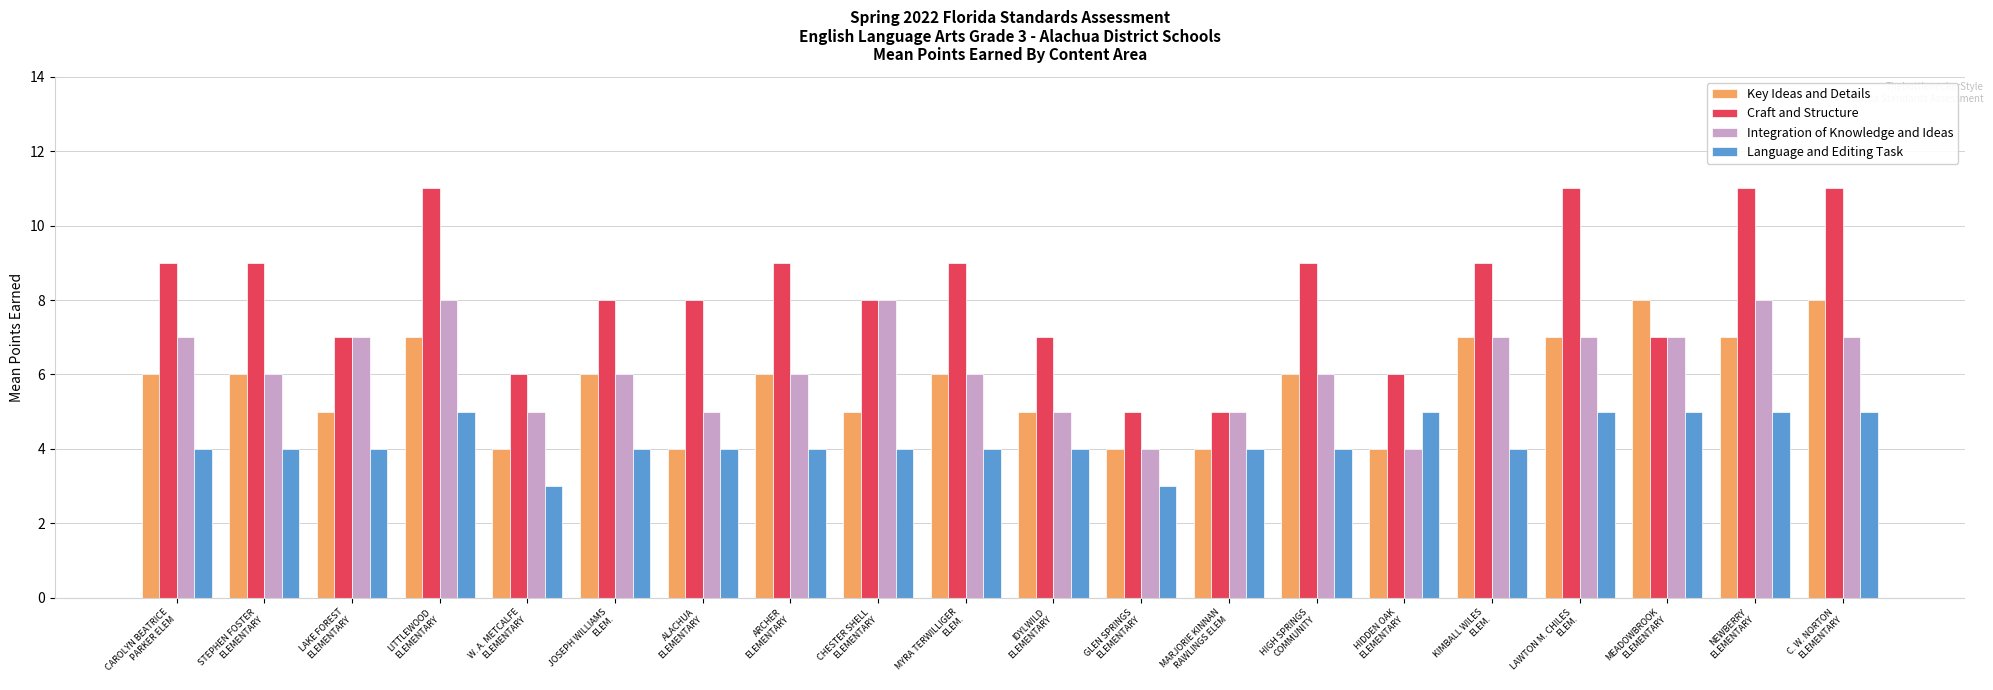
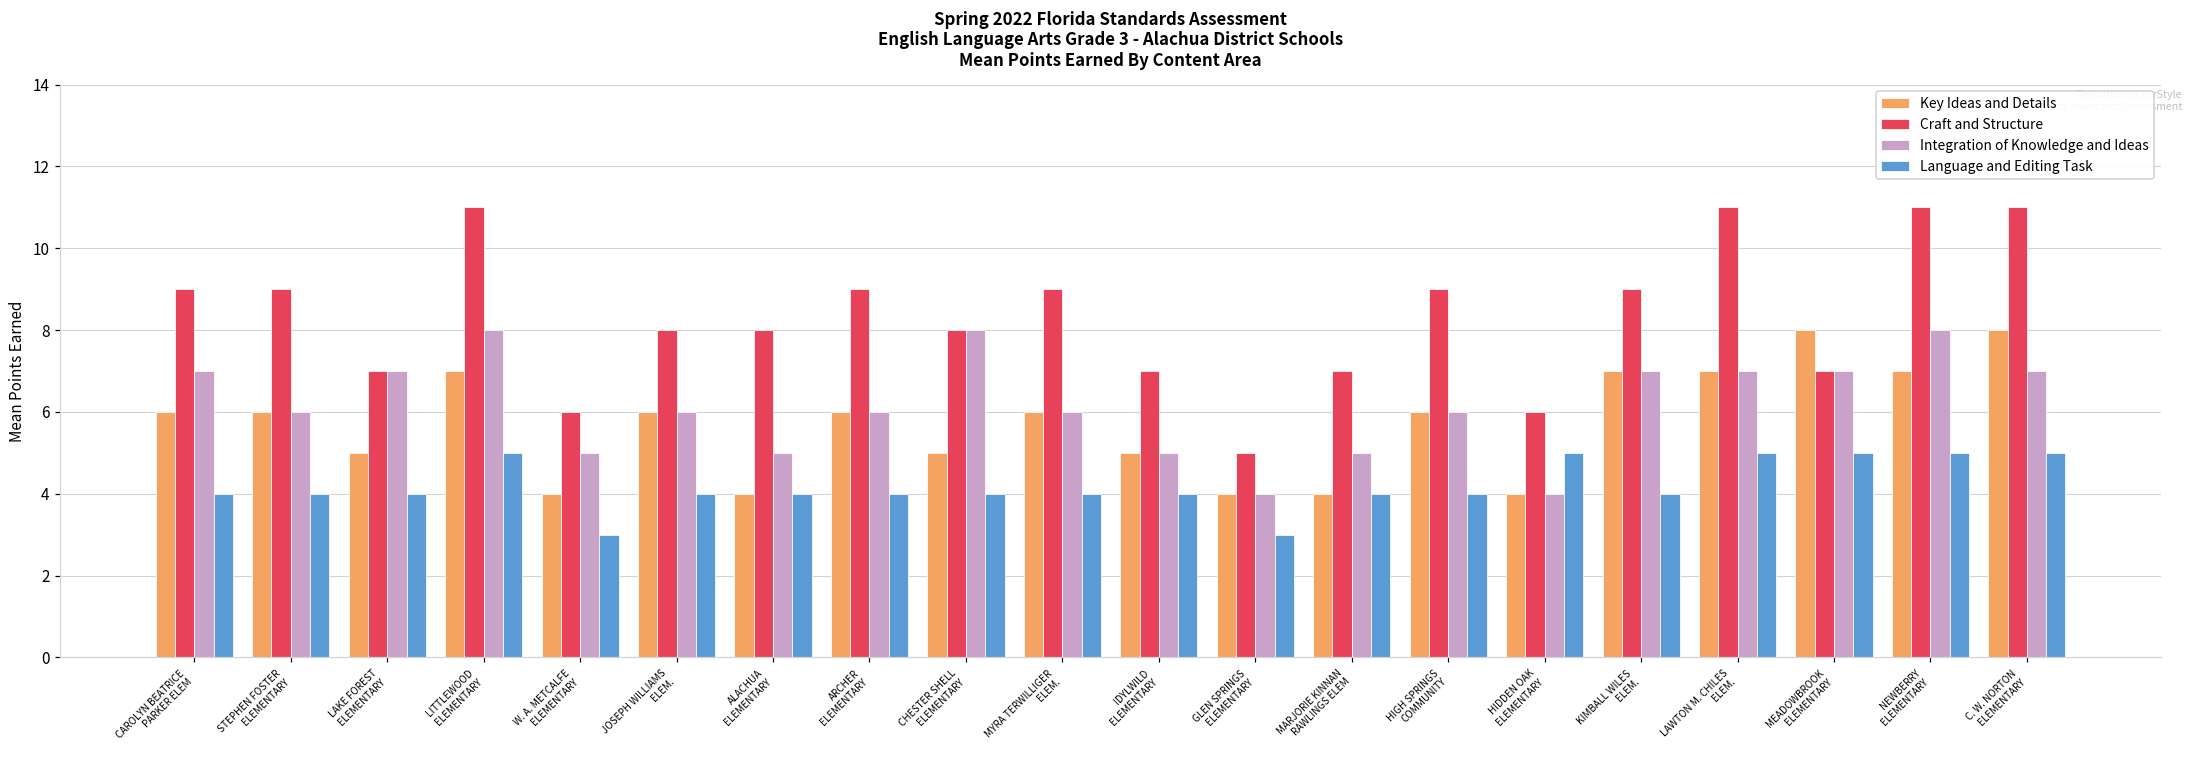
  {
    "Key Ideas and Details": {
      "CAROLYN BEATRICE PARKER ELEM": 6,
      "STEPHEN FOSTER ELEMENTARY": 6,
      "LAKE FOREST ELEMENTARY": 5,
      "LITTLEWOOD ELEMENTARY": 7,
      "W. A. METCALFE ELEMENTARY": 4,
      "JOSEPH WILLIAMS ELEM.": 6,
      "ALACHUA ELEMENTARY": 4,
      "ARCHER ELEMENTARY": 6,
      "CHESTER SHELL ELEMENTARY": 5,
      "MYRA TERWILLIGER ELEM.": 6,
      "IDYLWILD ELEMENTARY": 5,
      "GLEN SPRINGS ELEMENTARY": 4,
      "MARJORIE KINNAN RAWLINGS ELEM": 4,
      "HIGH SPRINGS COMMUNITY": 6,
      "HIDDEN OAK ELEMENTARY": 4,
      "KIMBALL WILES ELEM.": 7,
      "LAWTON M. CHILES ELEM.": 7,
      "MEADOWBROOK ELEMENTARY": 8,
      "NEWBERRY ELEMENTARY": 7,
      "C. W. NORTON ELEMENTARY": 8
    },
    "Craft and Structure": {
      "CAROLYN BEATRICE PARKER ELEM": 9,
      "STEPHEN FOSTER ELEMENTARY": 9,
      "LAKE FOREST ELEMENTARY": 7,
      "LITTLEWOOD ELEMENTARY": 11,
      "W. A. METCALFE ELEMENTARY": 6,
      "JOSEPH WILLIAMS ELEM.": 8,
      "ALACHUA ELEMENTARY": 8,
      "ARCHER ELEMENTARY": 9,
      "CHESTER SHELL ELEMENTARY": 8,
      "MYRA TERWILLIGER ELEM.": 9,
      "IDYLWILD ELEMENTARY": 7,
      "GLEN SPRINGS ELEMENTARY": 5,
-     "MARJORIE KINNAN RAWLINGS ELEM": 5,
+     "MARJORIE KINNAN RAWLINGS ELEM": 7,
      "HIGH SPRINGS COMMUNITY": 9,
      "HIDDEN OAK ELEMENTARY": 6,
      "KIMBALL WILES ELEM.": 9,
      "LAWTON M. CHILES ELEM.": 11,
      "MEADOWBROOK ELEMENTARY": 7,
      "NEWBERRY ELEMENTARY": 11,
      "C. W. NORTON ELEMENTARY": 11
    },
    "Integration of Knowledge and Ideas": {
      "CAROLYN BEATRICE PARKER ELEM": 7,
      "STEPHEN FOSTER ELEMENTARY": 6,
      "LAKE FOREST ELEMENTARY": 7,
      "LITTLEWOOD ELEMENTARY": 8,
      "W. A. METCALFE ELEMENTARY": 5,
      "JOSEPH WILLIAMS ELEM.": 6,
      "ALACHUA ELEMENTARY": 5,
      "ARCHER ELEMENTARY": 6,
      "CHESTER SHELL ELEMENTARY": 8,
      "MYRA TERWILLIGER ELEM.": 6,
      "IDYLWILD ELEMENTARY": 5,
      "GLEN SPRINGS ELEMENTARY": 4,
      "MARJORIE KINNAN RAWLINGS ELEM": 5,
      "HIGH SPRINGS COMMUNITY": 6,
      "HIDDEN OAK ELEMENTARY": 4,
      "KIMBALL WILES ELEM.": 7,
      "LAWTON M. CHILES ELEM.": 7,
      "MEADOWBROOK ELEMENTARY": 7,
      "NEWBERRY ELEMENTARY": 8,
      "C. W. NORTON ELEMENTARY": 7
    },
    "Language and Editing Task": {
      "CAROLYN BEATRICE PARKER ELEM": 4,
      "STEPHEN FOSTER ELEMENTARY": 4,
      "LAKE FOREST ELEMENTARY": 4,
      "LITTLEWOOD ELEMENTARY": 5,
      "W. A. METCALFE ELEMENTARY": 3,
      "JOSEPH WILLIAMS ELEM.": 4,
      "ALACHUA ELEMENTARY": 4,
      "ARCHER ELEMENTARY": 4,
      "CHESTER SHELL ELEMENTARY": 4,
      "MYRA TERWILLIGER ELEM.": 4,
      "IDYLWILD ELEMENTARY": 4,
      "GLEN SPRINGS ELEMENTARY": 3,
      "MARJORIE KINNAN RAWLINGS ELEM": 4,
      "HIGH SPRINGS COMMUNITY": 4,
      "HIDDEN OAK ELEMENTARY": 5,
      "KIMBALL WILES ELEM.": 4,
      "LAWTON M. CHILES ELEM.": 5,
      "MEADOWBROOK ELEMENTARY": 5,
      "NEWBERRY ELEMENTARY": 5,
      "C. W. NORTON ELEMENTARY": 5
    }
  }
